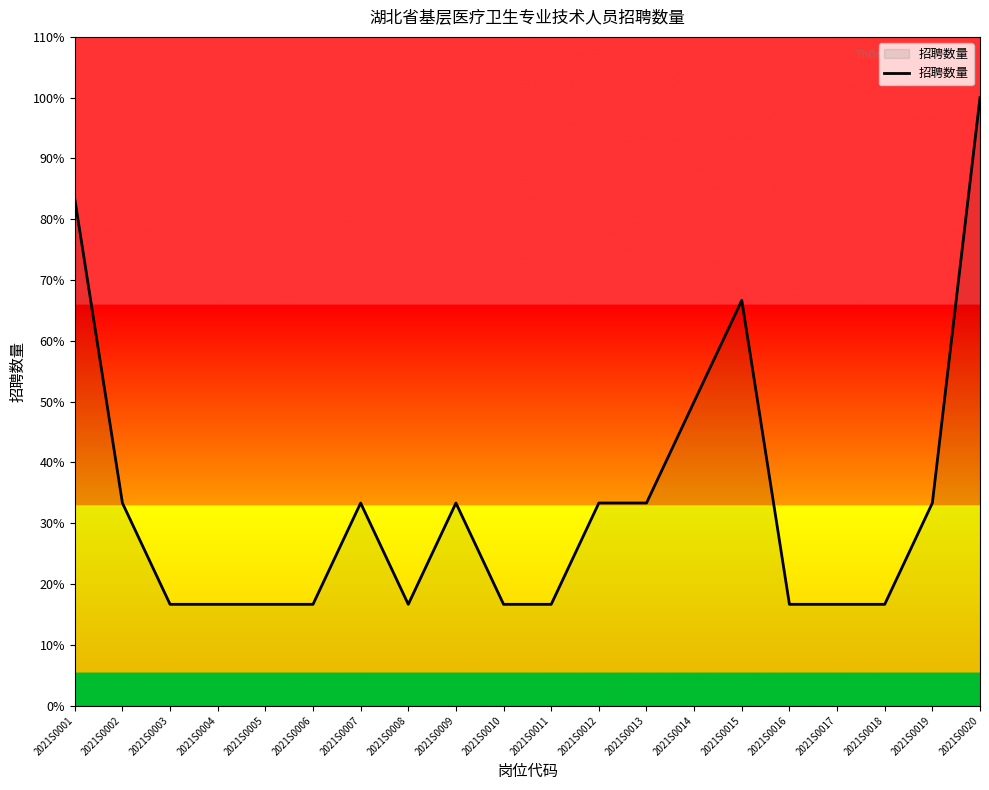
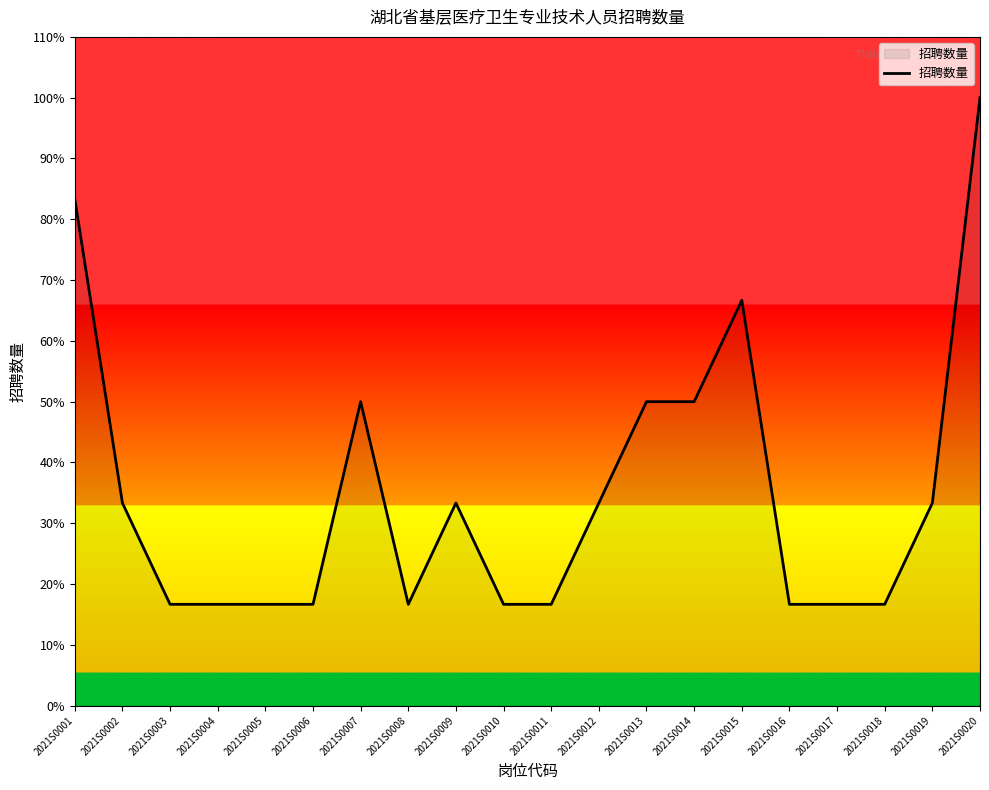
  {
    "2021S0001": "83%",
    "2021S0002": "33%",
    "2021S0003": "17%",
    "2021S0004": "17%",
    "2021S0005": "17%",
    "2021S0006": "17%",
-   "2021S0007": "33%",
+   "2021S0007": "50%",
    "2021S0008": "17%",
    "2021S0009": "33%",
    "2021S0010": "17%",
    "2021S0011": "17%",
    "2021S0012": "33%",
-   "2021S0013": "33%",
+   "2021S0013": "50%",
    "2021S0014": "50%",
    "2021S0015": "67%",
    "2021S0016": "17%",
    "2021S0017": "17%",
    "2021S0018": "17%",
    "2021S0019": "33%",
    "2021S0020": "100%"
  }
